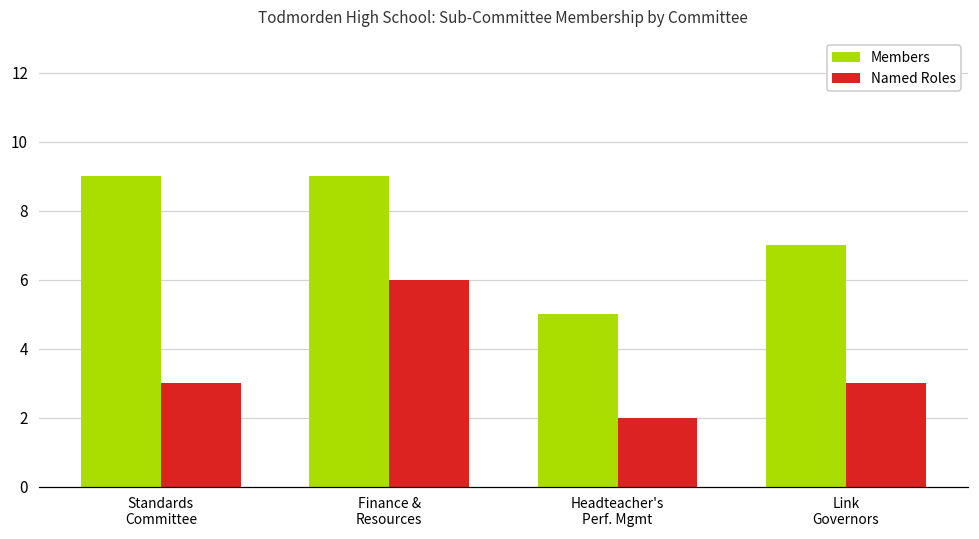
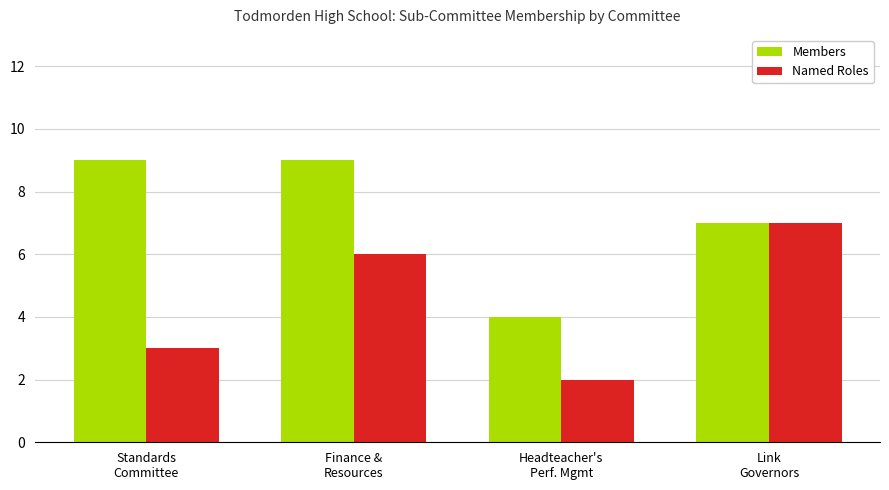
  {
    "Members": {
      "Standards Committee": 9,
      "Finance & Resources": 9,
-     "Headteacher's Perf. Mgmt": 5,
+     "Headteacher's Perf. Mgmt": 4,
      "Link Governors": 7
    },
    "Named Roles": {
      "Standards Committee": 3,
      "Finance & Resources": 6,
      "Headteacher's Perf. Mgmt": 2,
-     "Link Governors": 3
+     "Link Governors": 7
    }
  }
